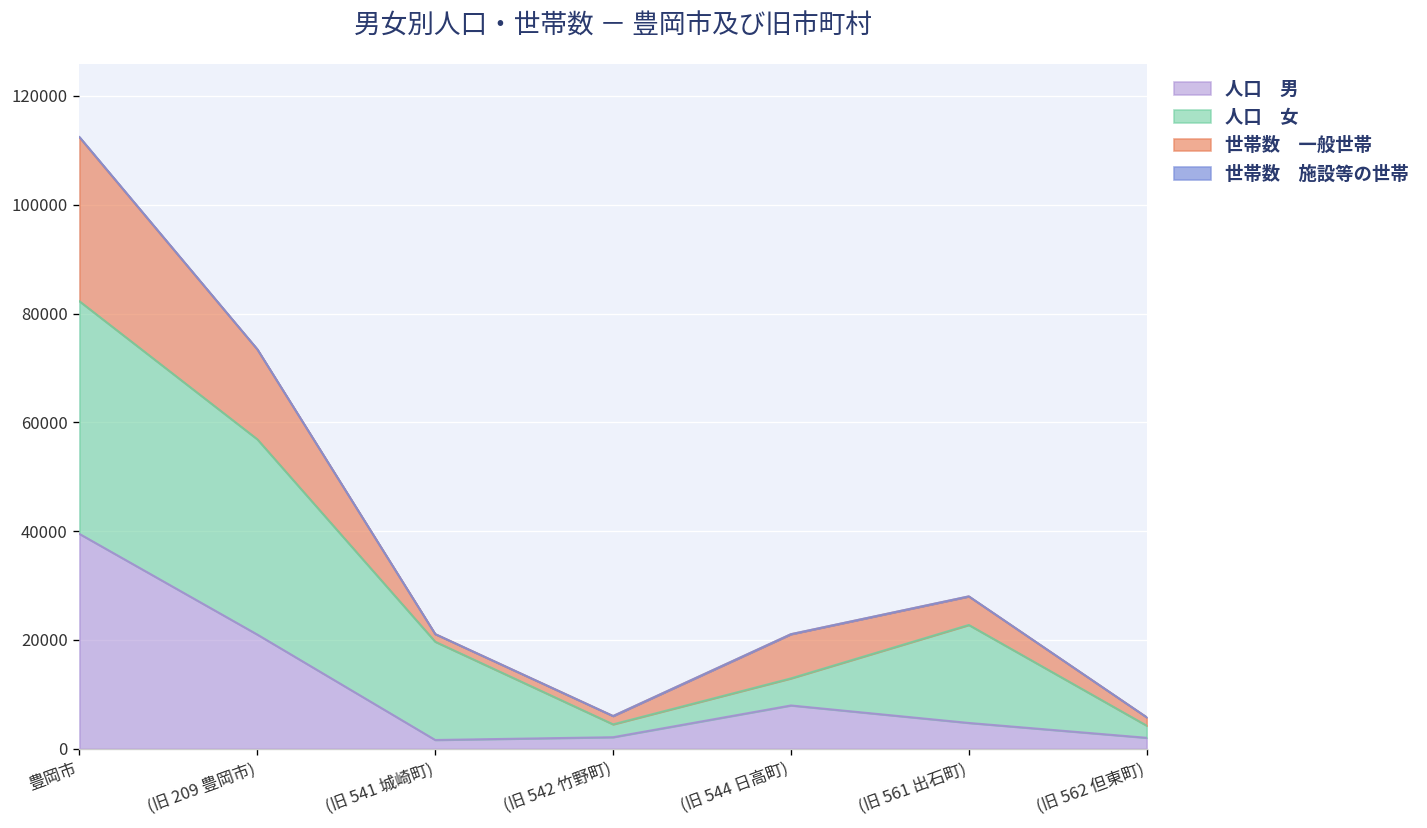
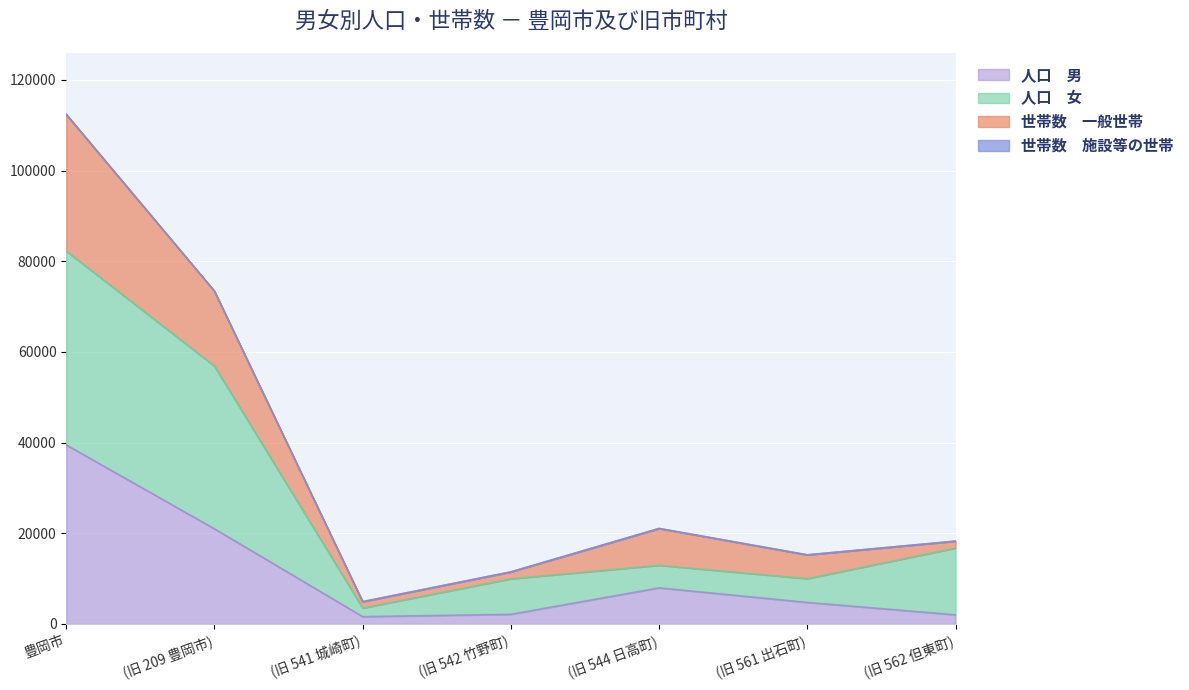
  {
    "人口 女": {
      "豊岡市": 43000,
      "(旧 209 豊岡市)": 36000,
-     "(旧 541 城崎町)": 18000,
-     "(旧 542 竹野町)": 2000,
+     "(旧 541 城崎町)": 2000,
+     "(旧 542 竹野町)": 8000,
      "(旧 544 日高町)": 5000,
-     "(旧 561 出石町)": 18000,
-     "(旧 562 但東町)": 2000
+     "(旧 561 出石町)": 5000,
+     "(旧 562 但東町)": 15000
    }
  }
